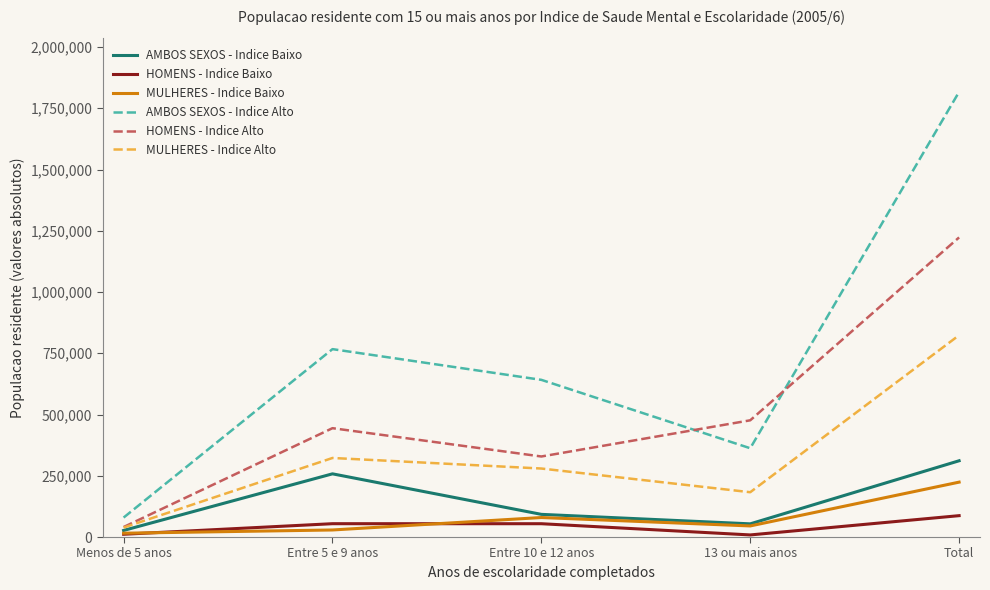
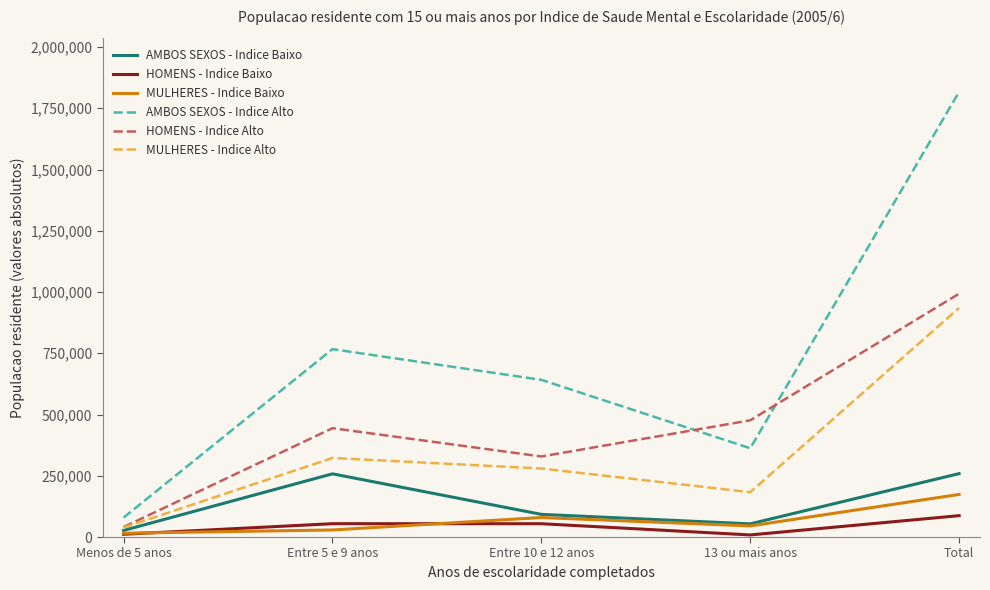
  {
    "AMBOS SEXOS - Indice Baixo": {
      "Menos de 5 anos": "30,000",
      "Entre 5 e 9 anos": "260,000",
      "Entre 10 e 12 anos": "90,000",
-     "Total": "310,000"
+     "Total": "260,000"
    },
    "HOMENS - Indice Baixo": {
      "Entre 5 e 9 anos": "50,000",
      "Entre 10 e 12 anos": "50,000",
      "13 ou mais anos": "10,000",
      "Total": "90,000"
    },
    "MULHERES - Indice Baixo": {
      "Entre 5 e 9 anos": "30,000",
      "Entre 10 e 12 anos": "80,000",
-     "Total": "220,000"
+     "Total": "170,000"
    },
    "AMBOS SEXOS - Indice Alto": {
      "Menos de 5 anos": "80,000",
      "Entre 5 e 9 anos": "770,000",
      "Entre 10 e 12 anos": "640,000",
      "13 ou mais anos": "360,000",
      "Total": "1,820,000"
    },
    "HOMENS - Indice Alto": {
      "Entre 5 e 9 anos": "440,000",
      "Entre 10 e 12 anos": "330,000",
      "13 ou mais anos": "480,000",
-     "Total": "1,220,000"
+     "Total": "990,000"
    },
    "MULHERES - Indice Alto": {
      "Entre 5 e 9 anos": "320,000",
      "Entre 10 e 12 anos": "280,000",
      "13 ou mais anos": "180,000",
-     "Total": "820,000"
+     "Total": "940,000"
    }
  }
